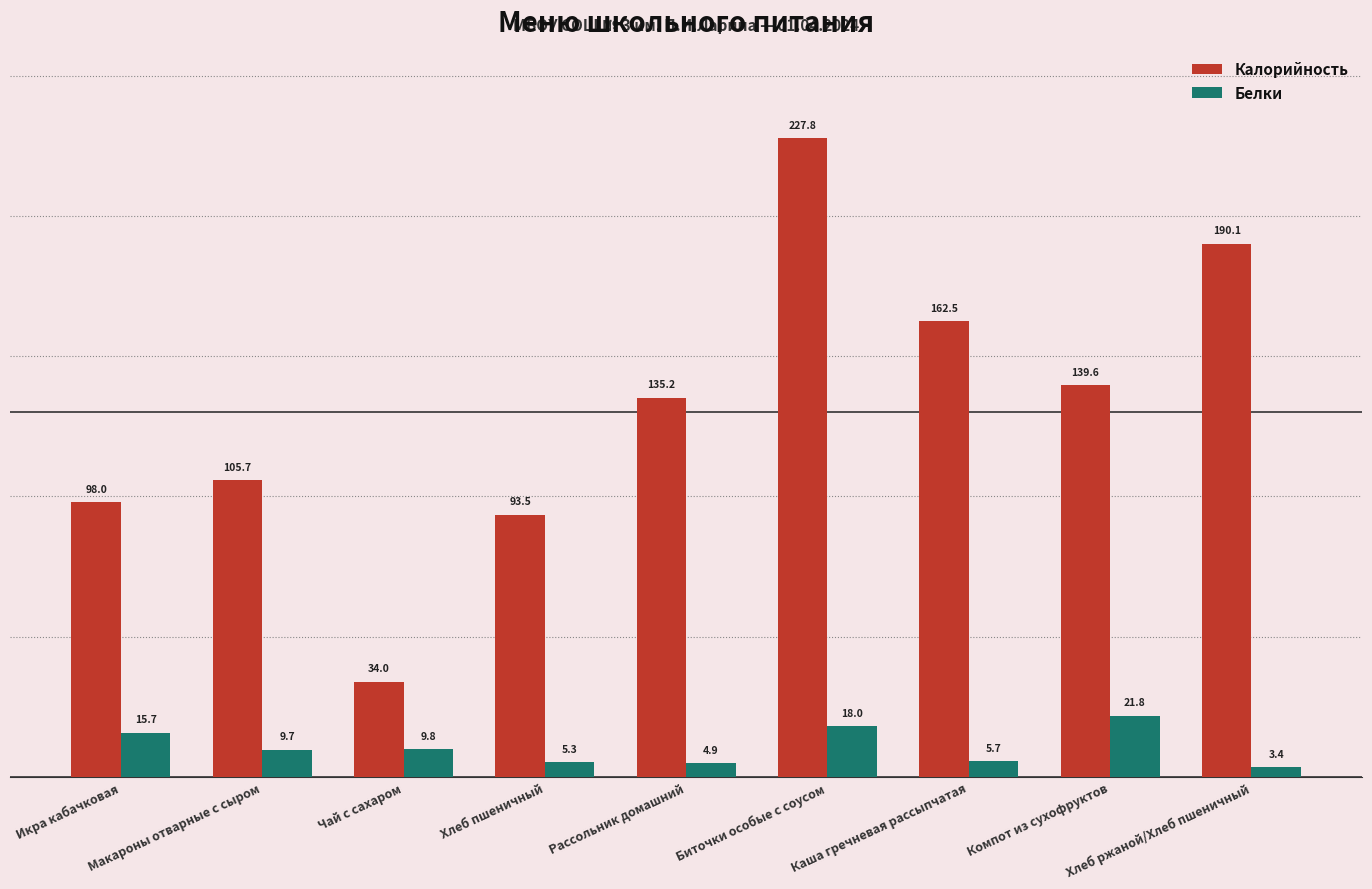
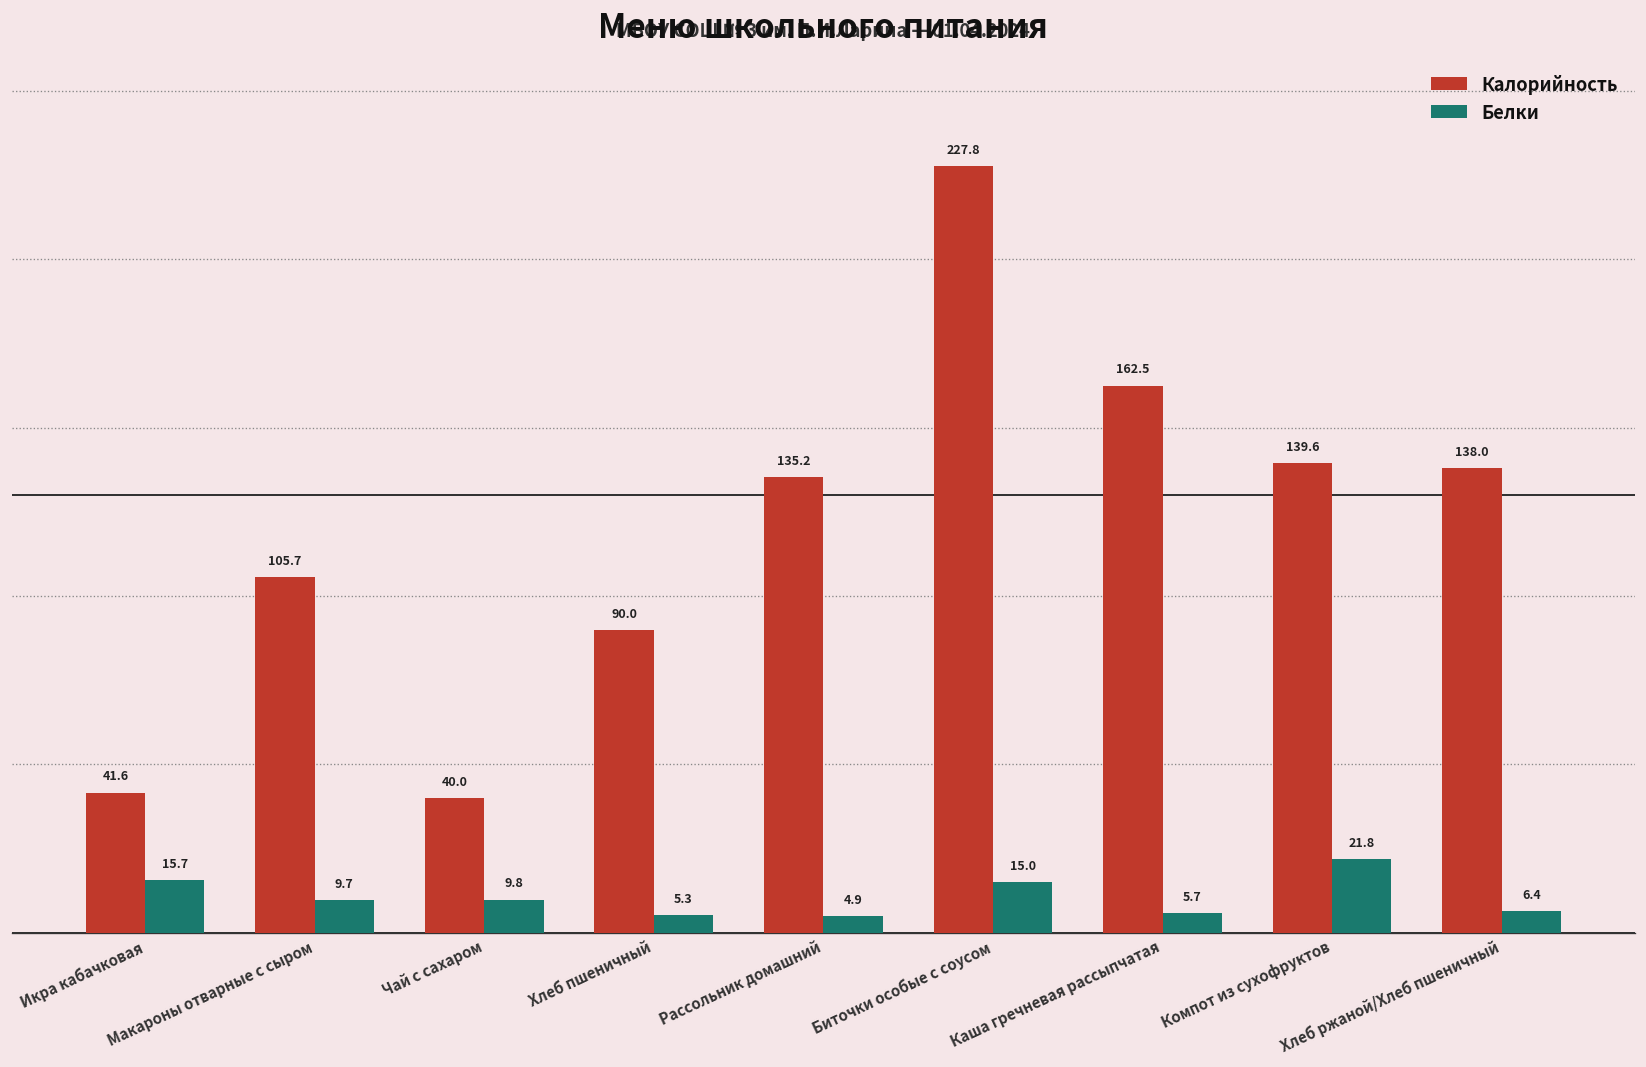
  {
    "Калорийность": {
-     "Икра кабачковая": 98.0,
+     "Икра кабачковая": 41.6,
      "Макароны отварные с сыром": 105.7,
-     "Чай с сахаром": 34.0,
-     "Хлеб пшеничный": 93.5,
+     "Чай с сахаром": 40.0,
+     "Хлеб пшеничный": 90.0,
      "Рассольник домашний": 135.2,
      "Биточки особые с соусом": 227.8,
      "Каша гречневая рассыпчатая": 162.5,
      "Компот из сухофруктов": 139.6,
-     "Хлеб ржаной/Хлеб пшеничный": 190.1
+     "Хлеб ржаной/Хлеб пшеничный": 138.0
    },
    "Белки": {
      "Икра кабачковая": 15.7,
      "Макароны отварные с сыром": 9.7,
      "Чай с сахаром": 9.8,
      "Хлеб пшеничный": 5.3,
      "Рассольник домашний": 4.9,
-     "Биточки особые с соусом": 18.0,
+     "Биточки особые с соусом": 15.0,
      "Каша гречневая рассыпчатая": 5.7,
      "Компот из сухофруктов": 21.8,
-     "Хлеб ржаной/Хлеб пшеничный": 3.4
+     "Хлеб ржаной/Хлеб пшеничный": 6.4
    }
  }
